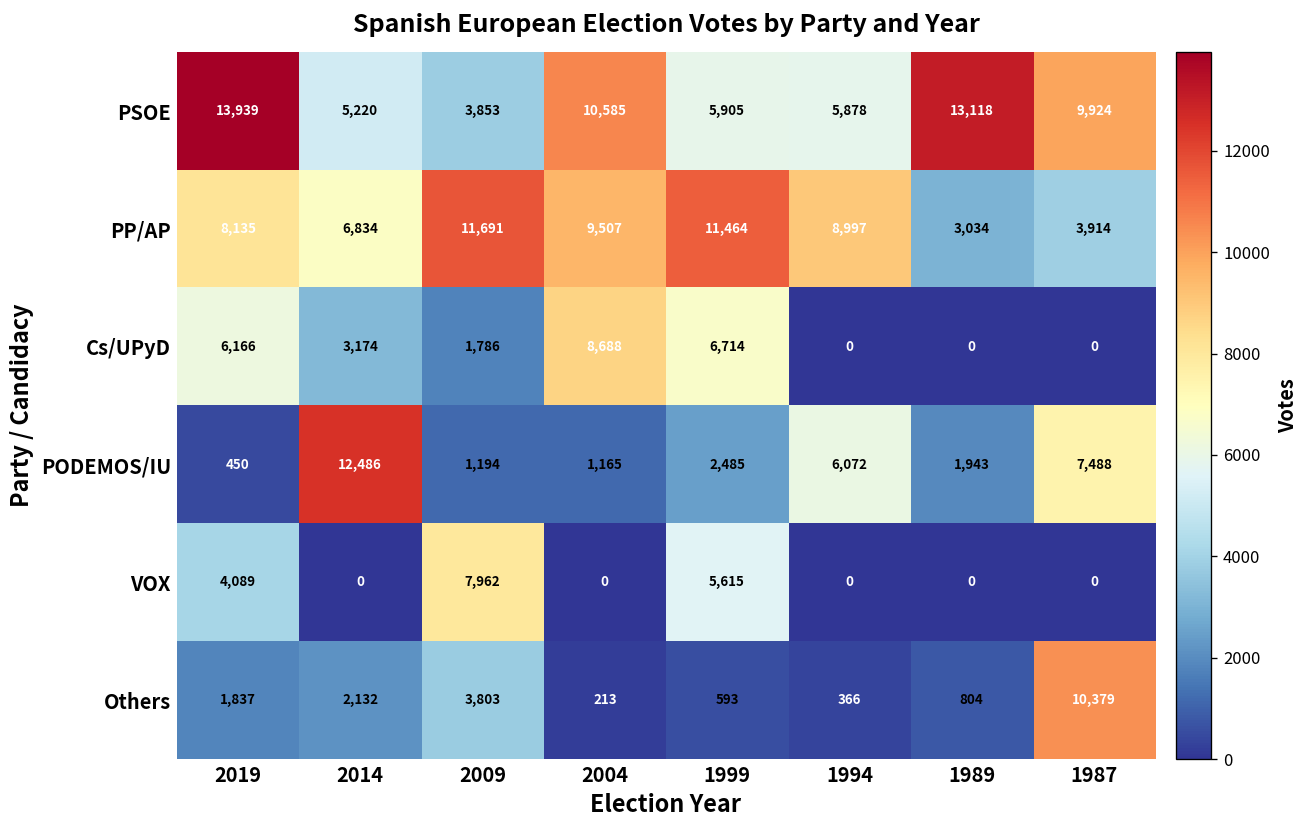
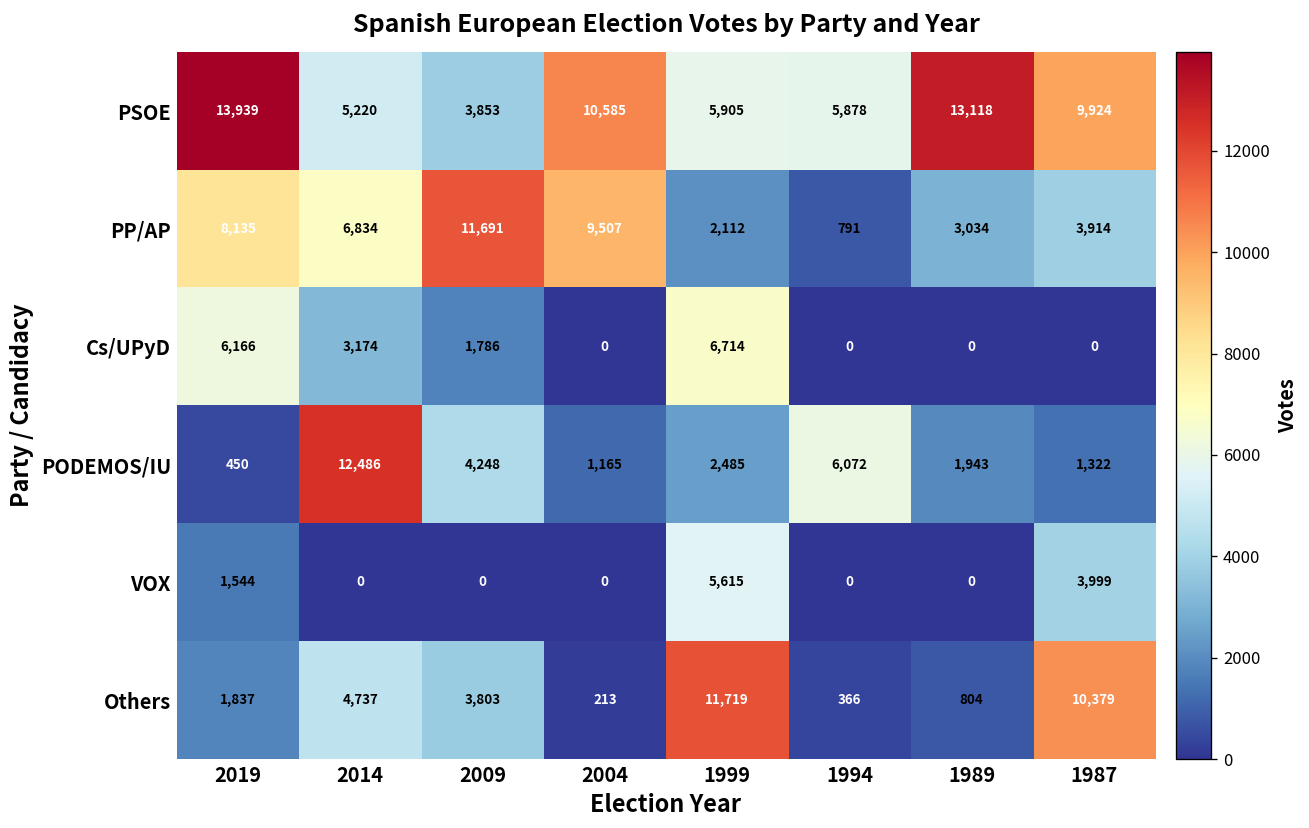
  {
    "PSOE": {
      "2019": "13,939",
      "2014": "5,220",
      "2009": "3,853",
      "2004": "10,585",
      "1999": "5,905",
      "1994": "5,878",
      "1989": "13,118",
      "1987": "9,924"
    },
    "PP/AP": {
      "2019": "8,135",
      "2014": "6,834",
      "2009": "11,691",
      "2004": "9,507",
-     "1999": "11,464",
-     "1994": "8,997",
+     "1999": "2,112",
+     "1994": "791",
      "1989": "3,034",
      "1987": "3,914"
    },
    "Cs/UPyD": {
      "2019": "6,166",
      "2014": "3,174",
      "2009": "1,786",
-     "2004": "8,688",
+     "2004": "0",
      "1999": "6,714",
      "1994": "0",
      "1989": "0",
      "1987": "0"
    },
    "PODEMOS/IU": {
      "2019": "450",
      "2014": "12,486",
-     "2009": "1,194",
+     "2009": "4,248",
      "2004": "1,165",
      "1999": "2,485",
      "1994": "6,072",
      "1989": "1,943",
-     "1987": "7,488"
+     "1987": "1,322"
    },
    "VOX": {
-     "2019": "4,089",
+     "2019": "1,544",
      "2014": "0",
-     "2009": "7,962",
+     "2009": "0",
      "2004": "0",
      "1999": "5,615",
      "1994": "0",
      "1989": "0",
-     "1987": "0"
+     "1987": "3,999"
    },
    "Others": {
      "2019": "1,837",
-     "2014": "2,132",
+     "2014": "4,737",
      "2009": "3,803",
      "2004": "213",
-     "1999": "593",
+     "1999": "11,719",
      "1994": "366",
      "1989": "804",
      "1987": "10,379"
    }
  }
